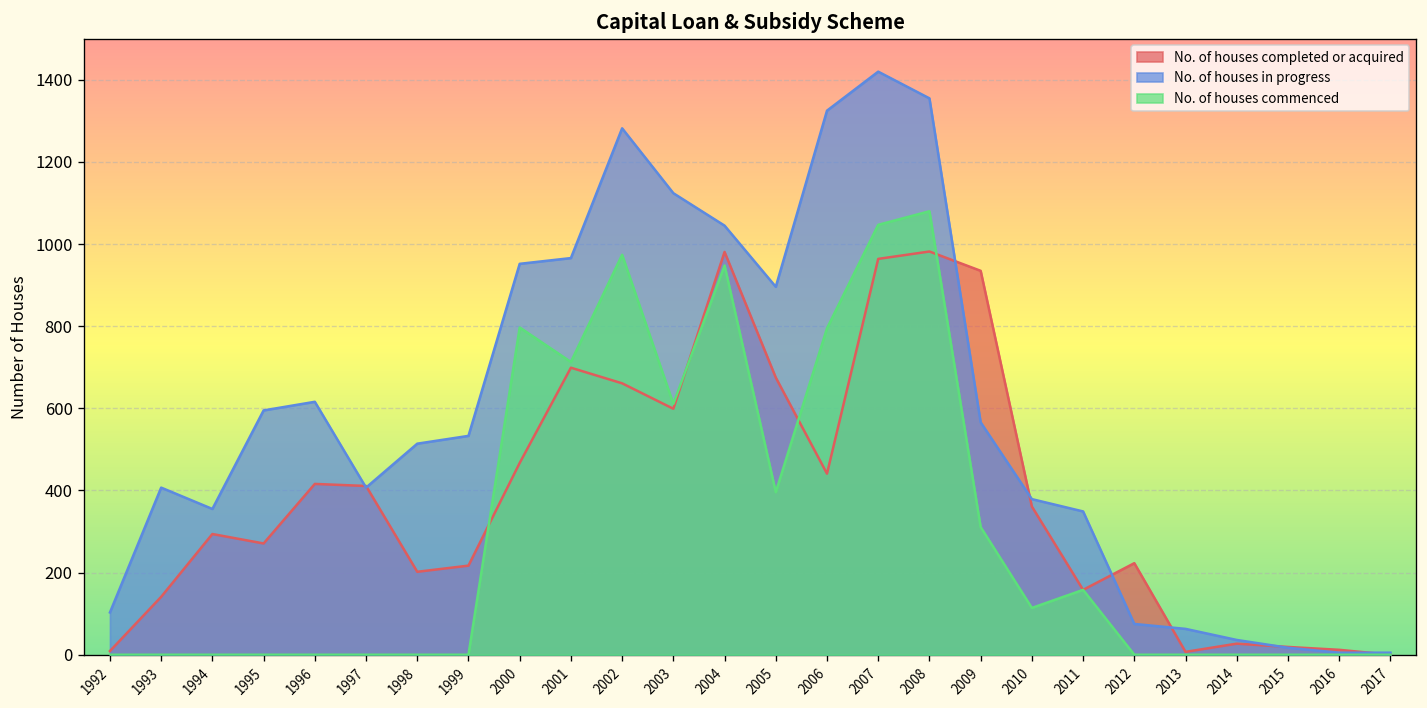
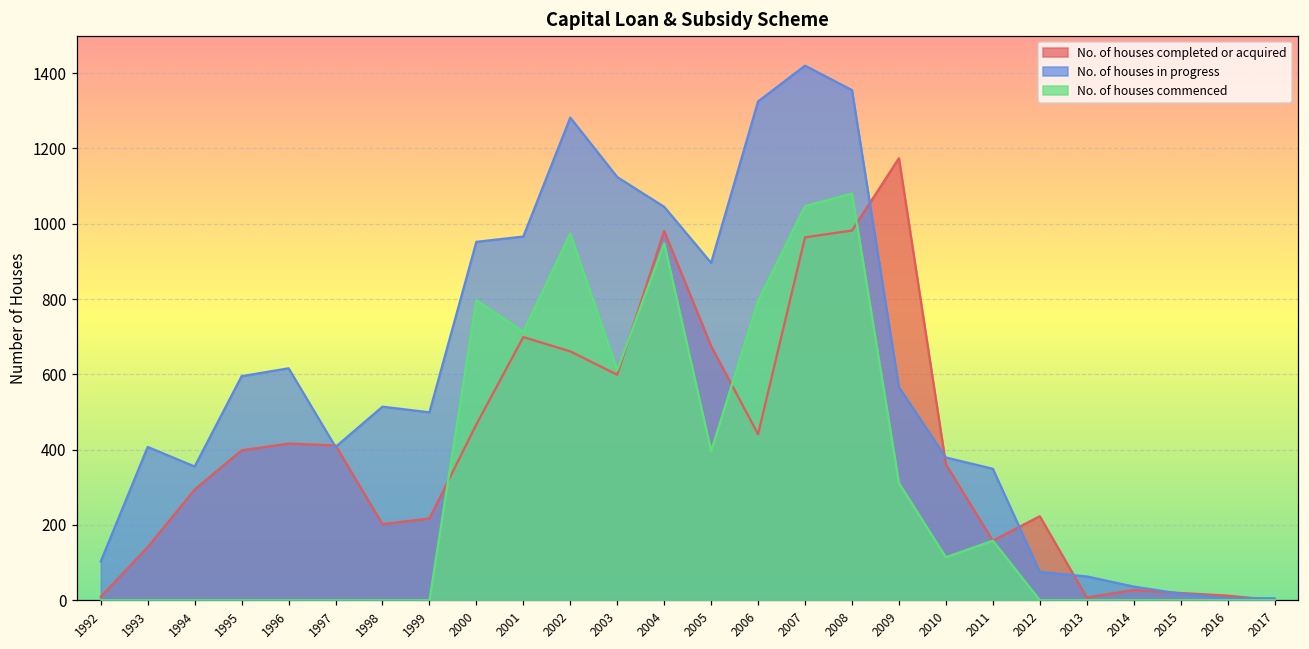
  {
    "No. of houses completed or acquired": {
      "1992": 10,
      "1993": 140,
      "1994": 290,
-     "1995": 270,
+     "1995": 400,
      "1996": 420,
      "1998": 200,
      "1999": 220,
      "2000": 470,
      "2001": 700,
      "2002": 660,
      "2003": 600,
      "2004": 980,
      "2005": 680,
      "2006": 440,
      "2007": 960,
      "2008": 980,
-     "2009": 940,
+     "2009": 1170,
      "2010": 360,
      "2012": 220,
      "2014": 30
    },
    "No. of houses in progress": {
      "1992": 100,
      "1993": 410,
      "1994": 360,
      "1995": 600,
      "1996": 620,
      "1998": 510,
-     "1999": 530,
+     "1999": 500,
      "2000": 950,
      "2001": 970,
      "2002": 1280,
      "2003": 1120,
      "2004": 1050,
      "2005": 900,
      "2006": 1330,
      "2007": 1420,
      "2008": 1360,
      "2009": 570,
      "2010": 380,
      "2011": 350,
      "2012": 80,
      "2013": 60,
      "2014": 40
    },
    "No. of houses commenced": {
      "1992": 0,
      "1993": 0,
      "1994": 0,
      "1995": 0,
      "1996": 0,
      "1997": 0,
      "1998": 0,
      "1999": 0,
      "2000": 800,
      "2001": 710,
      "2002": 970,
      "2003": 610,
      "2004": 950,
      "2005": 400,
      "2006": 800,
      "2007": 1050,
      "2008": 1080,
      "2009": 310,
      "2010": 110,
      "2012": 0,
      "2014": 0,
      "2015": 0
    }
  }
